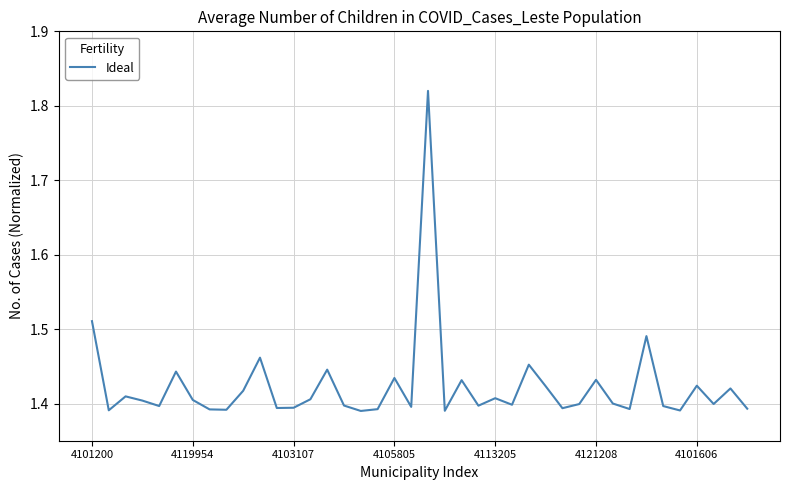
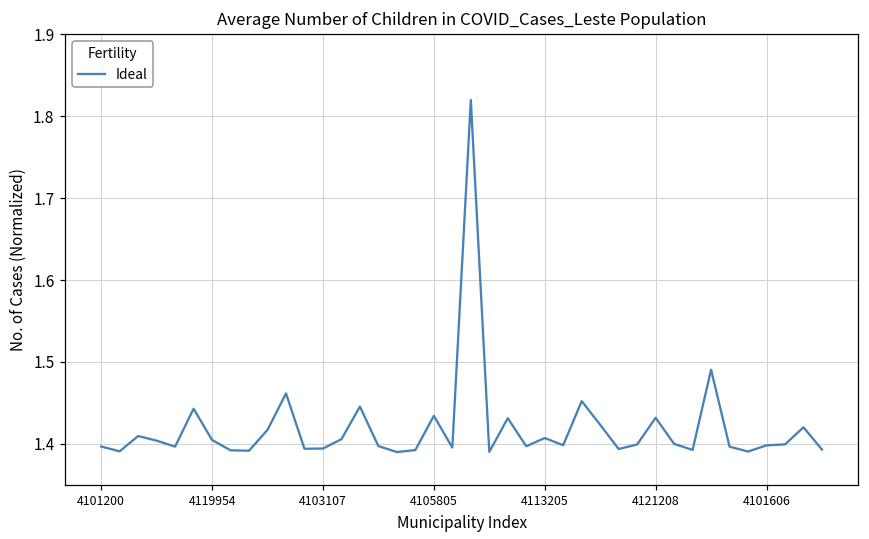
  {
-   "4101200": 1.51,
+   "4101200": 1.40,
    "4119954": 1.40,
    "4103107": 1.39,
    "4105805": 1.43,
    "4113205": 1.41,
    "4121208": 1.43,
-   "4101606": 1.42
+   "4101606": 1.40
  }
